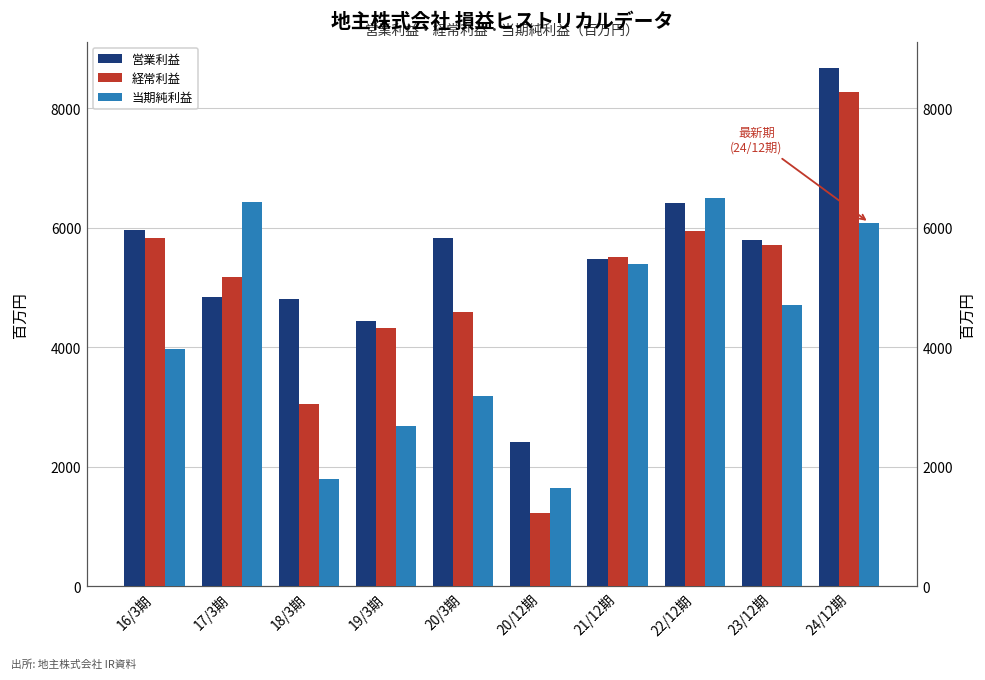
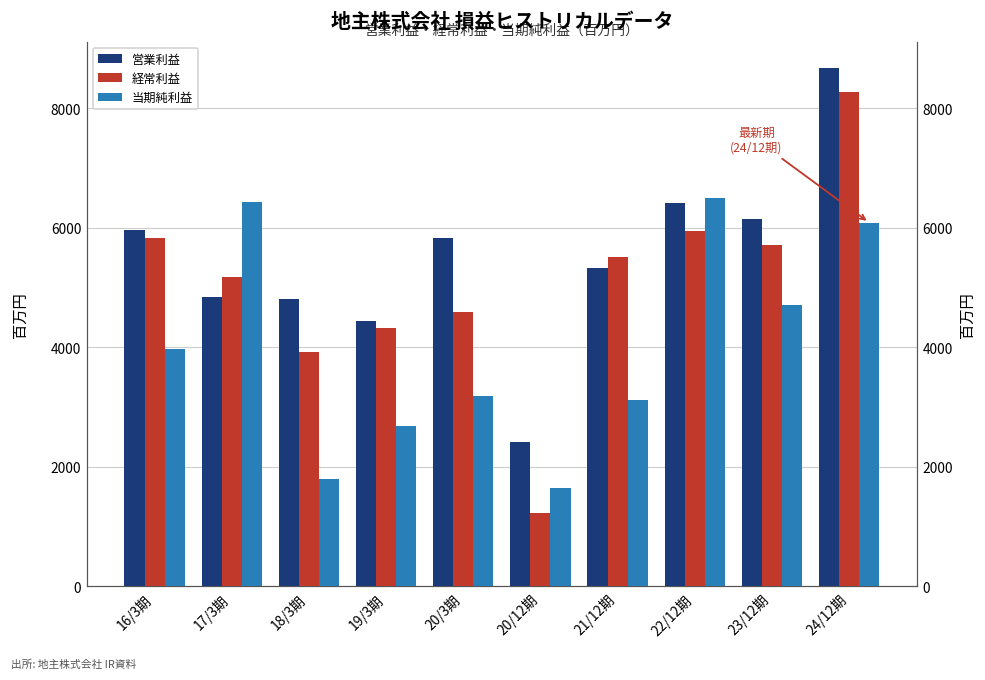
  {
    "営業利益": {
      "16/3期": 6000,
      "17/3期": 4800,
      "18/3期": 4800,
      "19/3期": 4400,
      "20/3期": 5800,
      "20/12期": 2400,
-     "21/12期": 5500,
+     "21/12期": 5300,
      "22/12期": 6400,
-     "23/12期": 5800,
+     "23/12期": 6200,
      "24/12期": 8700
    },
    "経常利益": {
      "16/3期": 5800,
      "17/3期": 5200,
-     "18/3期": 3000,
+     "18/3期": 3900,
      "19/3期": 4300,
      "20/3期": 4600,
      "20/12期": 1200,
      "21/12期": 5500,
      "22/12期": 5900,
      "23/12期": 5700,
      "24/12期": 8300
    },
    "当期純利益": {
      "16/3期": 4000,
      "17/3期": 6400,
      "18/3期": 1800,
      "19/3期": 2700,
      "20/3期": 3200,
      "20/12期": 1600,
-     "21/12期": 5400,
+     "21/12期": 3100,
      "22/12期": 6500,
      "23/12期": 4700,
      "24/12期": 6100
    }
  }
